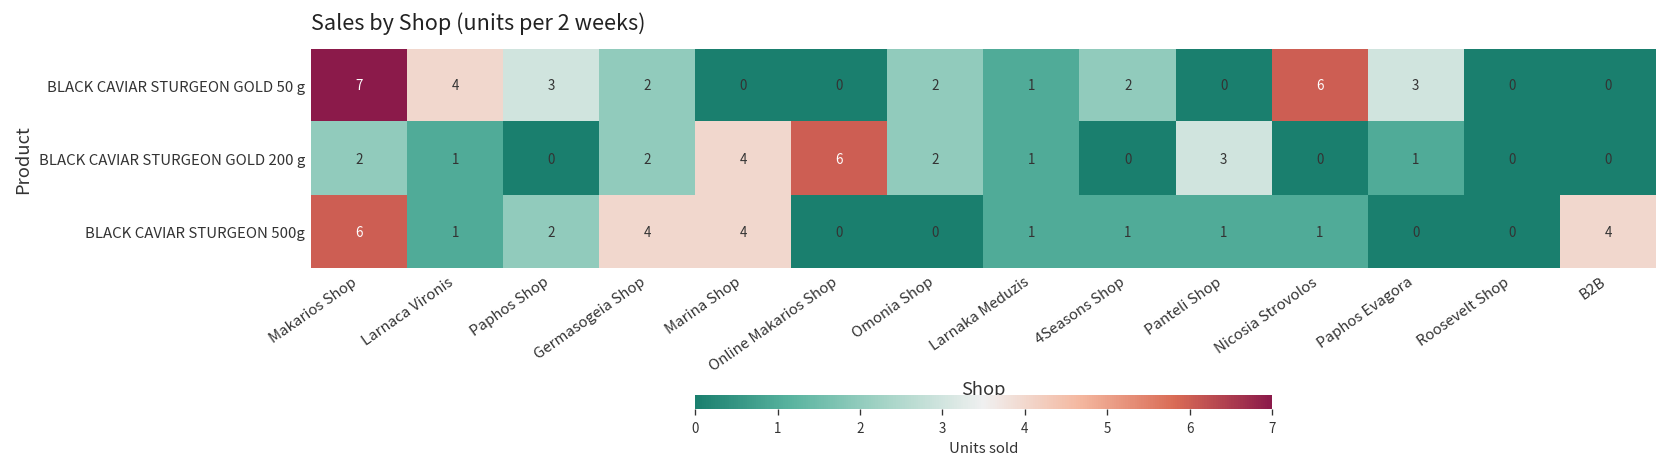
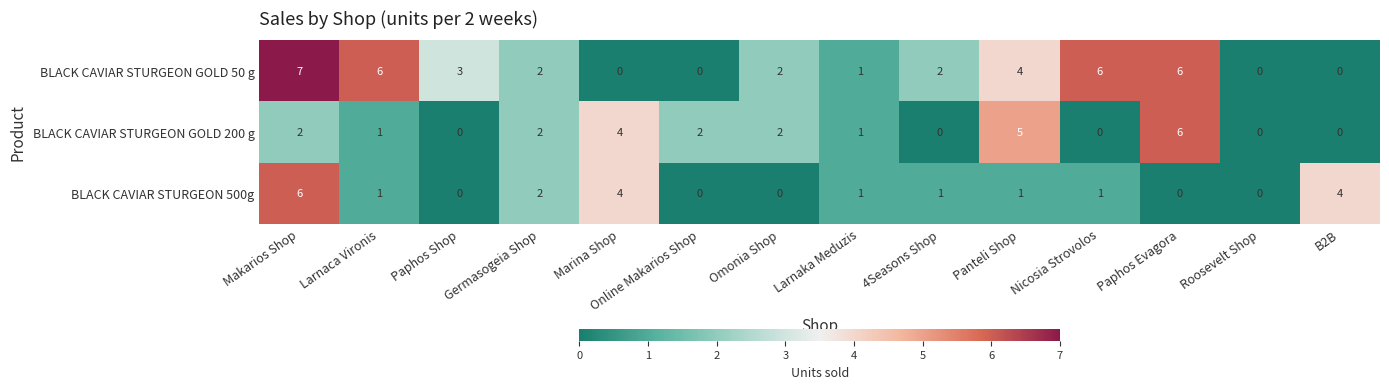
  {
    "BLACK CAVIAR STURGEON GOLD 50 g": {
      "Makarios Shop": 7,
-     "Larnaca Vironis": 4,
+     "Larnaca Vironis": 6,
      "Paphos Shop": 3,
      "Germasogeia Shop": 2,
      "Marina Shop": 0,
      "Online Makarios Shop": 0,
      "Omonia Shop": 2,
      "Larnaka Meduzis": 1,
      "4Seasons Shop": 2,
-     "Panteli Shop": 0,
+     "Panteli Shop": 4,
      "Nicosia Strovolos": 6,
-     "Paphos Evagora": 3,
+     "Paphos Evagora": 6,
      "Roosevelt Shop": 0,
      "B2B": 0
    },
    "BLACK CAVIAR STURGEON GOLD 200 g": {
      "Makarios Shop": 2,
      "Larnaca Vironis": 1,
      "Paphos Shop": 0,
      "Germasogeia Shop": 2,
      "Marina Shop": 4,
-     "Online Makarios Shop": 6,
+     "Online Makarios Shop": 2,
      "Omonia Shop": 2,
      "Larnaka Meduzis": 1,
      "4Seasons Shop": 0,
-     "Panteli Shop": 3,
+     "Panteli Shop": 5,
      "Nicosia Strovolos": 0,
-     "Paphos Evagora": 1,
+     "Paphos Evagora": 6,
      "Roosevelt Shop": 0,
      "B2B": 0
    },
    "BLACK CAVIAR STURGEON 500g": {
      "Makarios Shop": 6,
      "Larnaca Vironis": 1,
-     "Paphos Shop": 2,
-     "Germasogeia Shop": 4,
+     "Paphos Shop": 0,
+     "Germasogeia Shop": 2,
      "Marina Shop": 4,
      "Online Makarios Shop": 0,
      "Omonia Shop": 0,
      "Larnaka Meduzis": 1,
      "4Seasons Shop": 1,
      "Panteli Shop": 1,
      "Nicosia Strovolos": 1,
      "Paphos Evagora": 0,
      "Roosevelt Shop": 0,
      "B2B": 4
    }
  }
